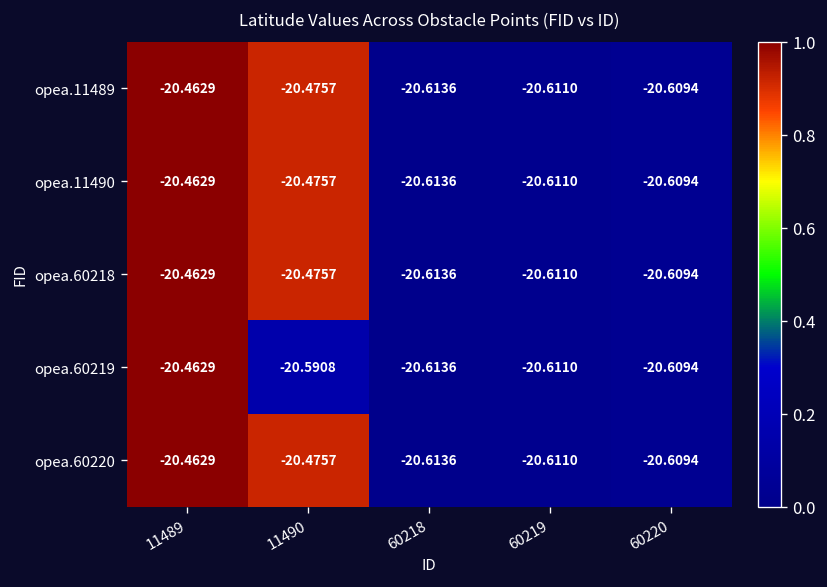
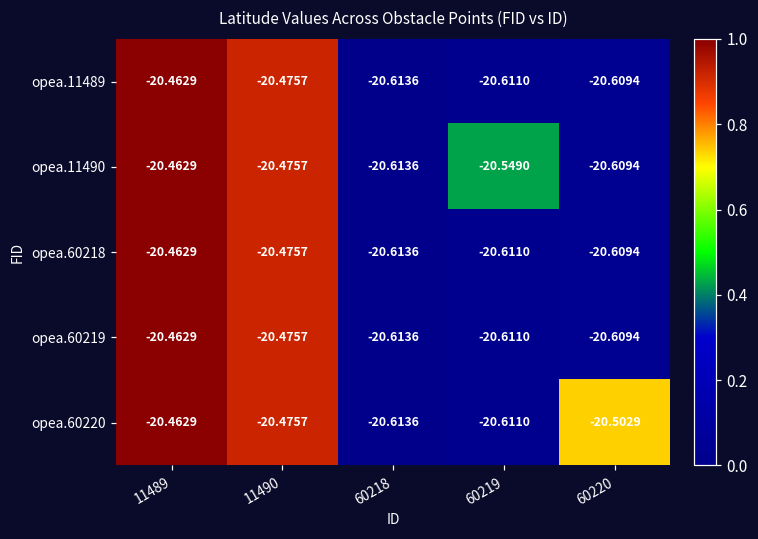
  {
    "opea.11489": {
      "11489": -20.4629,
      "11490": -20.4757,
      "60218": -20.6136,
      "60219": -20.6110,
      "60220": -20.6094
    },
    "opea.11490": {
      "11489": -20.4629,
      "11490": -20.4757,
      "60218": -20.6136,
-     "60219": -20.6110,
+     "60219": -20.5490,
      "60220": -20.6094
    },
    "opea.60218": {
      "11489": -20.4629,
      "11490": -20.4757,
      "60218": -20.6136,
      "60219": -20.6110,
      "60220": -20.6094
    },
    "opea.60219": {
      "11489": -20.4629,
-     "11490": -20.5908,
+     "11490": -20.4757,
      "60218": -20.6136,
      "60219": -20.6110,
      "60220": -20.6094
    },
    "opea.60220": {
      "11489": -20.4629,
      "11490": -20.4757,
      "60218": -20.6136,
      "60219": -20.6110,
-     "60220": -20.6094
+     "60220": -20.5029
    }
  }
